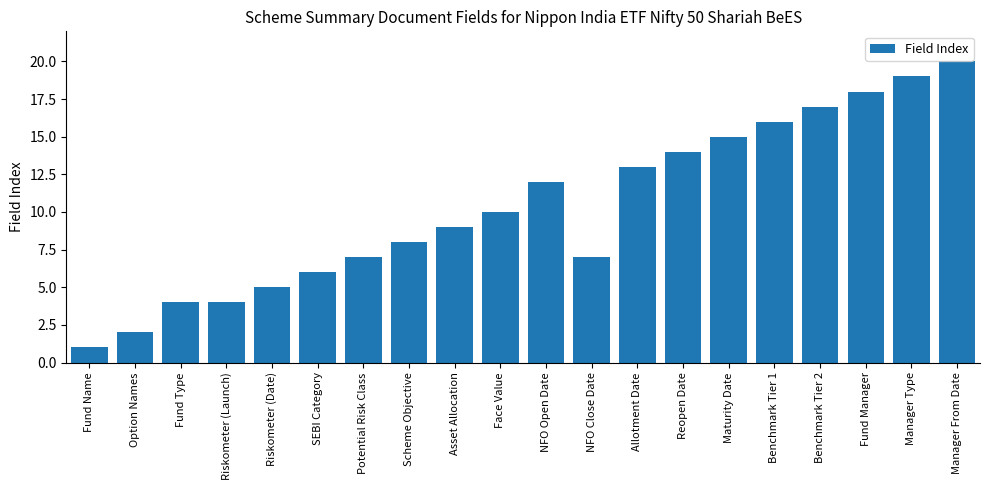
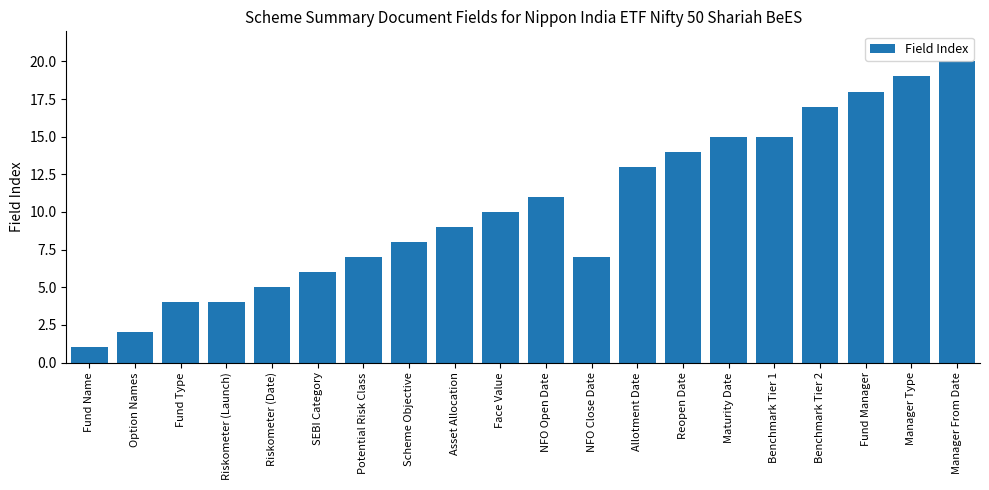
  {
    "Fund Name": 1,
    "Option Names": 2,
    "Fund Type": 4,
    "Riskometer (Launch)": 4,
    "Riskometer (Date)": 5,
    "SEBI Category": 6,
    "Potential Risk Class": 7,
    "Scheme Objective": 8,
    "Asset Allocation": 9,
    "Face Value": 10,
-   "NFO Open Date": 12,
+   "NFO Open Date": 11,
    "NFO Close Date": 7,
    "Allotment Date": 13,
    "Reopen Date": 14,
    "Maturity Date": 15,
-   "Benchmark Tier 1": 16,
+   "Benchmark Tier 1": 15,
    "Benchmark Tier 2": 17,
    "Fund Manager": 18,
    "Manager Type": 19,
    "Manager From Date": 20
  }
